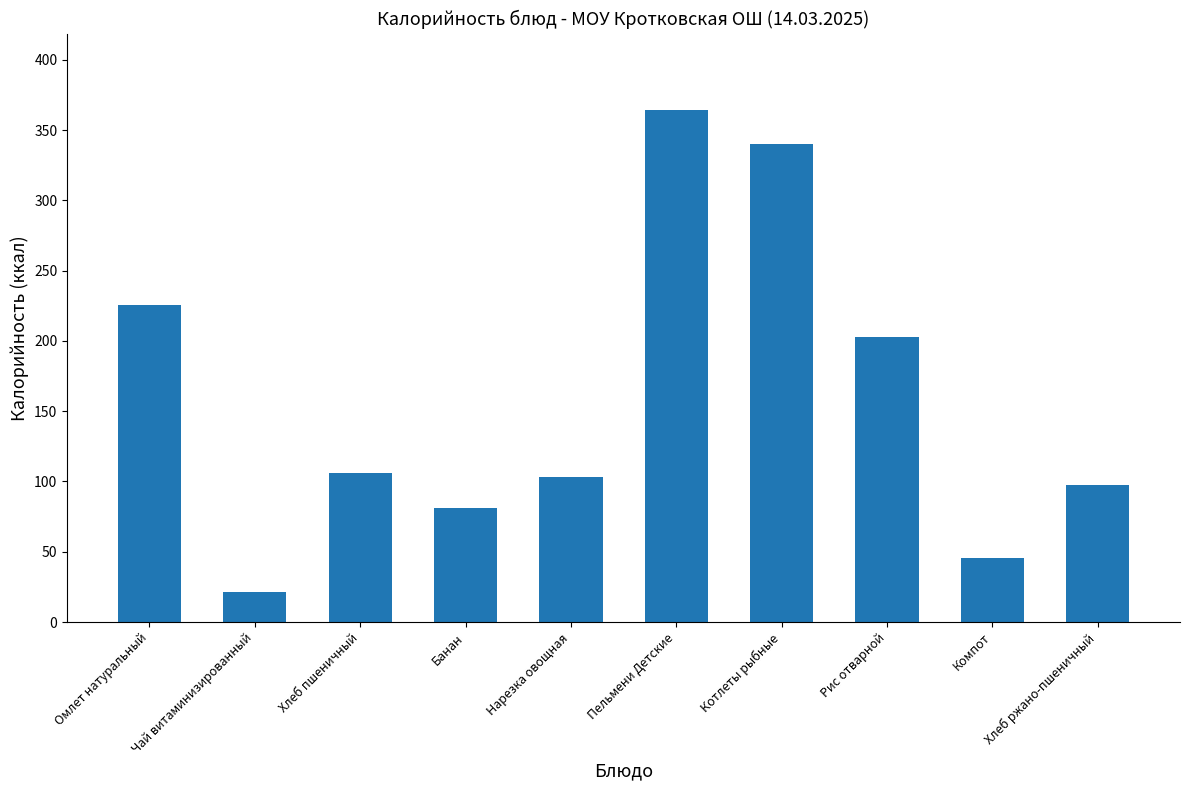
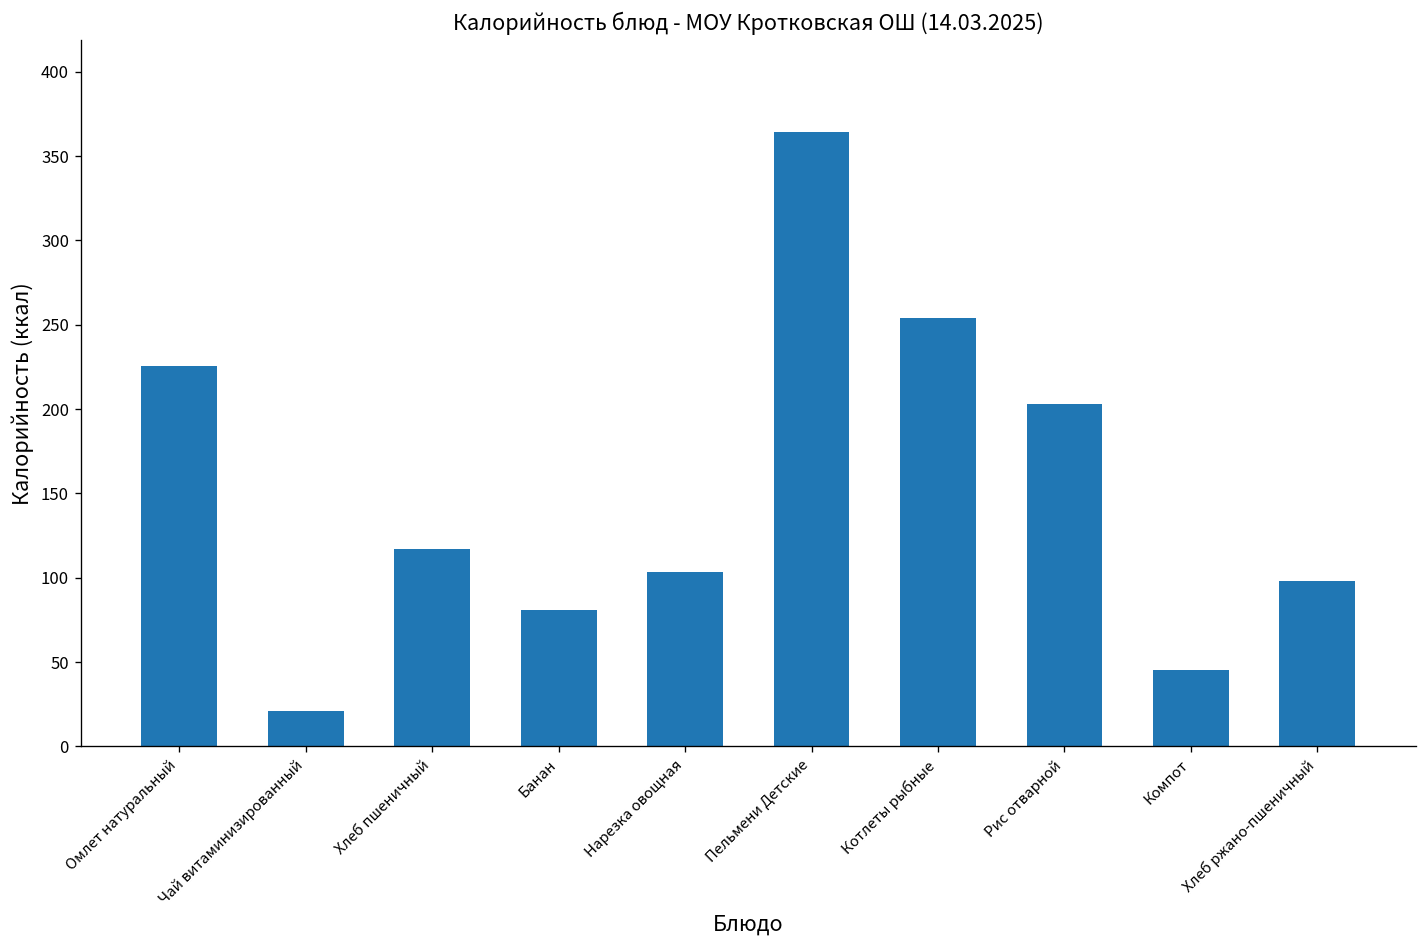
  {
    "Омлет натуральный": 226,
    "Чай витаминизированный": 21,
-   "Хлеб пшеничный": 106,
+   "Хлеб пшеничный": 117,
    "Банан": 81,
    "Нарезка овощная": 103,
    "Пельмени Детские": 364,
-   "Котлеты рыбные": 340,
+   "Котлеты рыбные": 254,
    "Рис отварной": 203,
    "Компот": 45,
    "Хлеб ржано-пшеничный": 98
  }
